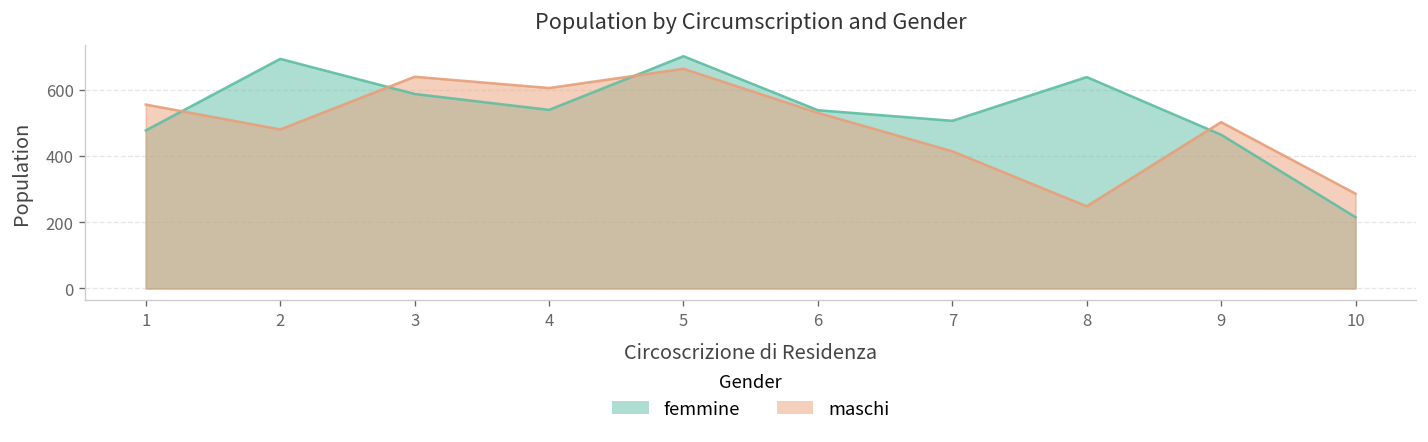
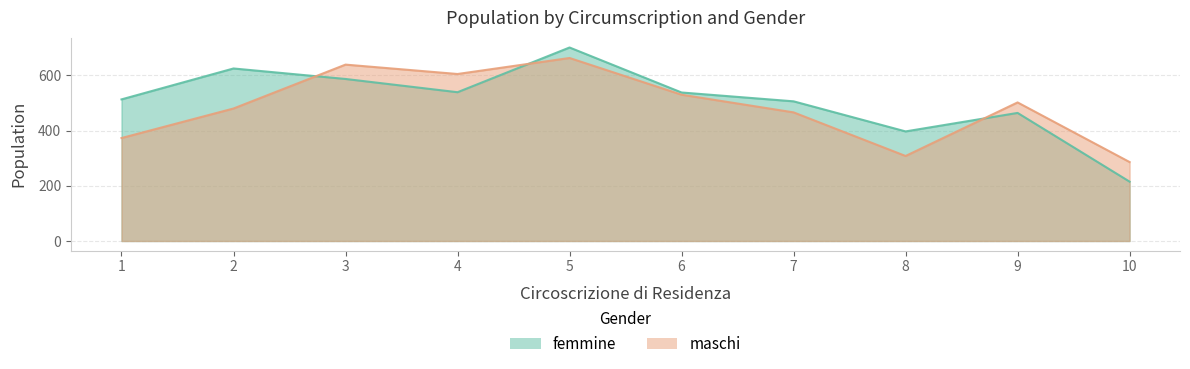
  {
    "femmine": {
-     "1": 480,
-     "2": 690,
+     "1": 510,
+     "2": 630,
      "3": 590,
      "4": 540,
      "5": 700,
      "7": 510,
-     "8": 640,
+     "8": 400,
      "9": 460,
      "10": 220
    },
    "maschi": {
-     "1": 560,
+     "1": 370,
      "2": 480,
      "3": 640,
      "4": 610,
      "5": 660,
-     "7": 410,
-     "8": 250,
+     "7": 470,
+     "8": 310,
      "9": 500,
      "10": 290
    }
  }
